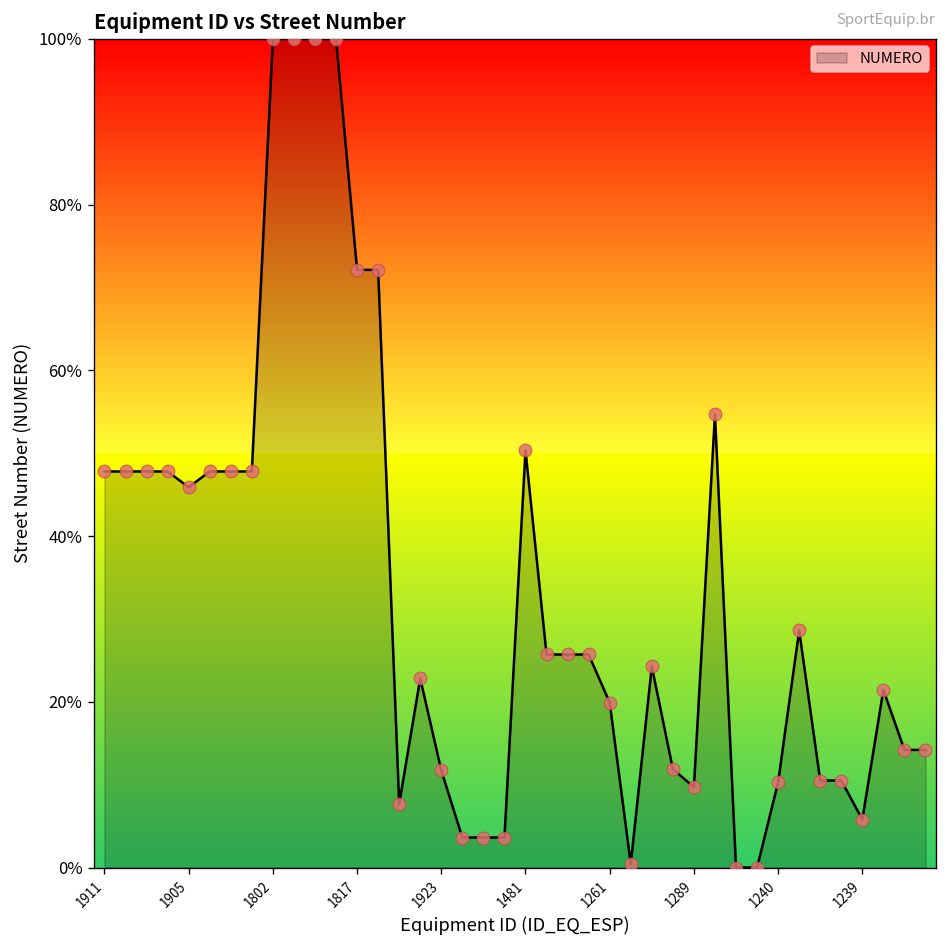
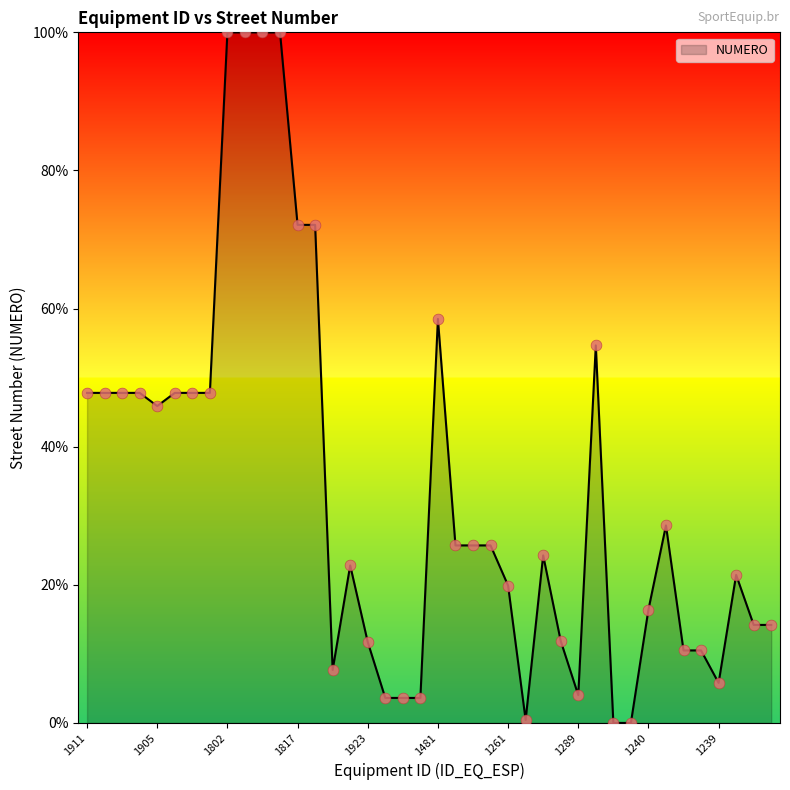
  {
    "1911": "48%",
    "1905": "46%",
    "1802": "100%",
    "1817": "72%",
    "1923": "12%",
-   "1481": "50%",
+   "1481": "59%",
    "1261": "20%",
-   "1289": "10%",
-   "1240": "10%",
+   "1289": "4%",
+   "1240": "16%",
    "1239": "6%"
  }
